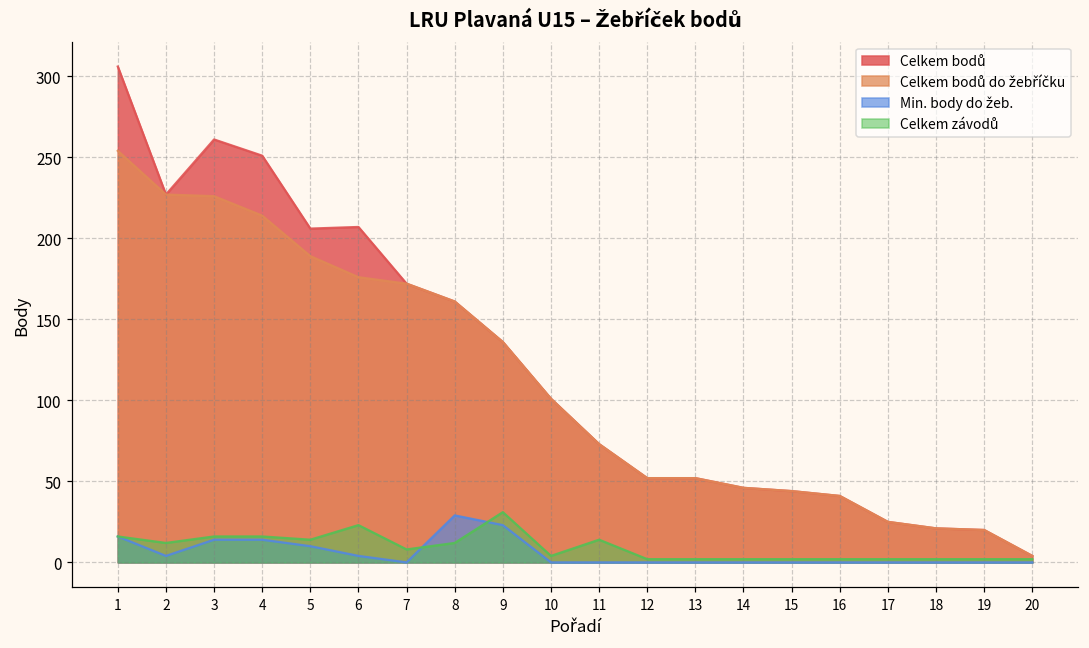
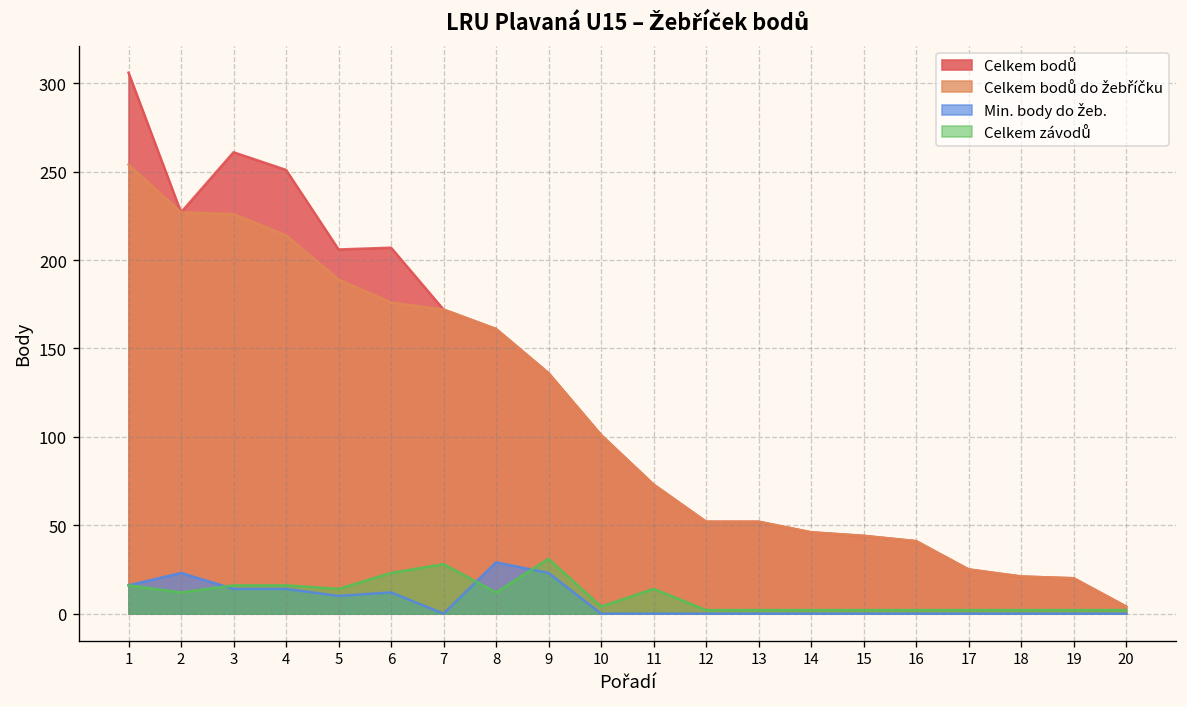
  {
    "Min. body do žeb.": {
-     "2": 4,
+     "2": 23,
      "3": 14,
      "4": 14,
      "5": 10,
-     "6": 4,
+     "6": 12,
      "7": 0,
      "8": 29,
      "9": 23,
      "10": 0,
      "11": 0,
      "12": 0,
      "13": 0,
      "14": 0,
      "15": 0,
      "16": 0,
      "17": 0,
      "18": 0,
      "19": 0,
      "20": 0
    },
    "Celkem závodů": {
      "2": 12,
      "3": 16,
      "4": 16,
      "5": 14,
      "6": 23,
-     "7": 8,
+     "7": 28,
      "8": 12,
      "9": 31,
      "10": 4,
      "11": 14,
      "12": 2,
      "13": 2,
      "14": 2,
      "15": 2,
      "16": 2,
      "17": 2,
      "18": 2,
      "19": 2,
      "20": 2
    }
  }
